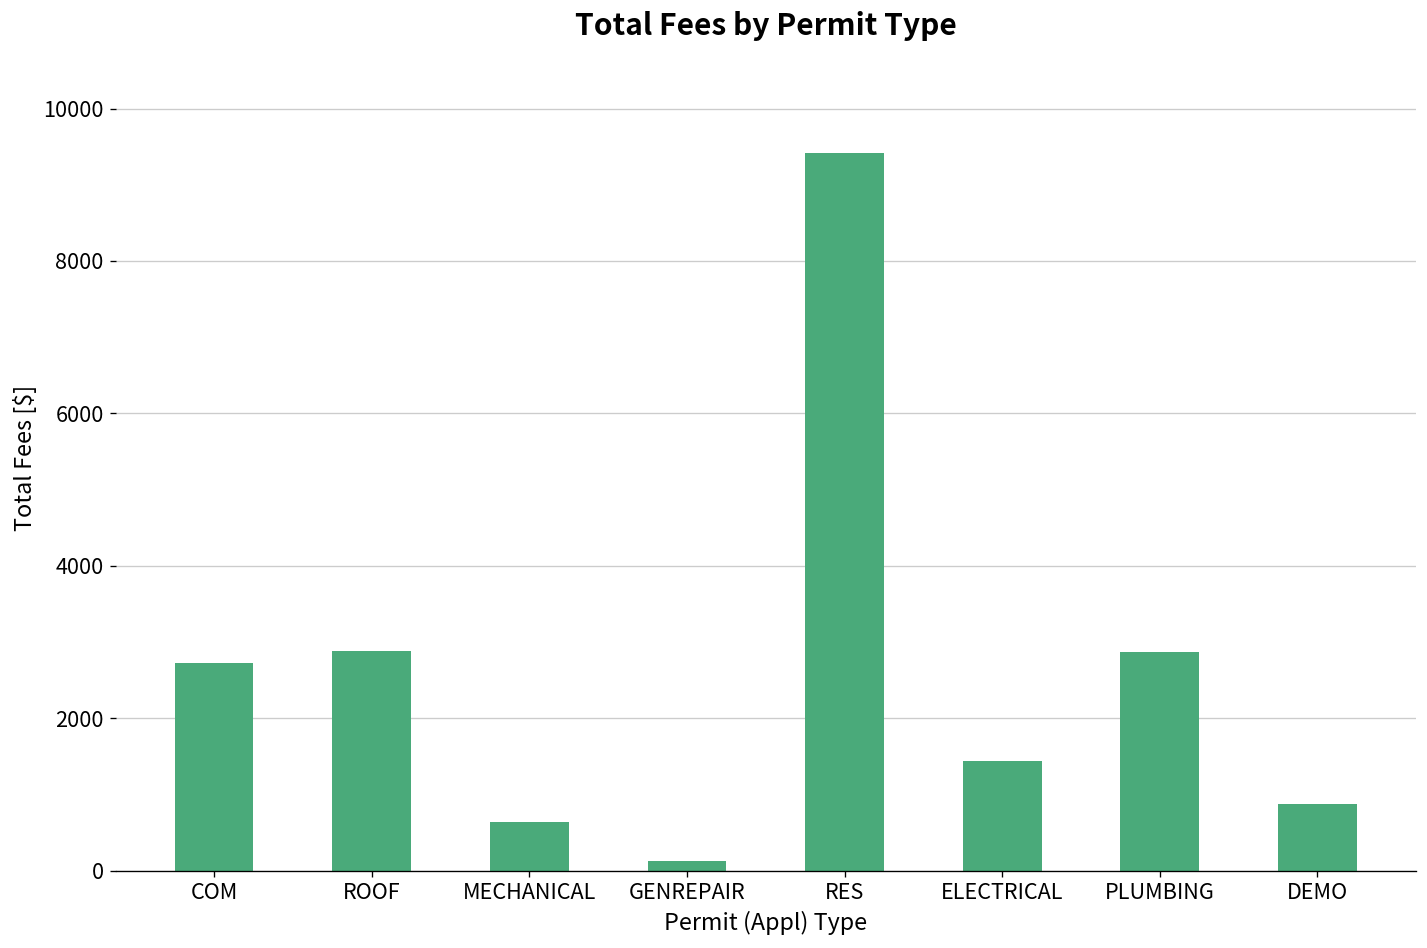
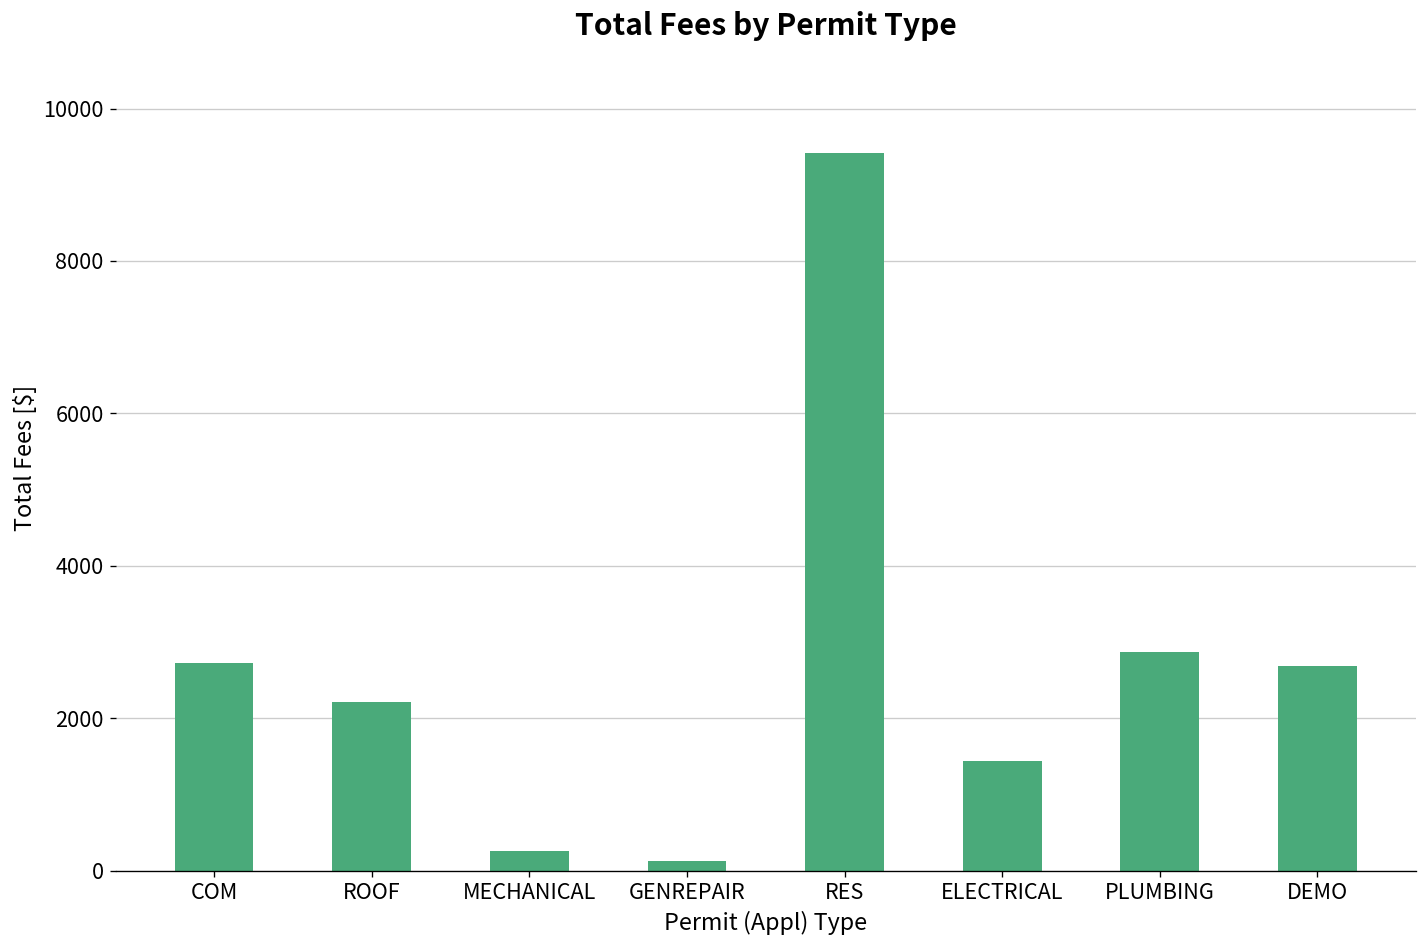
  {
    "COM": 2700,
-   "ROOF": 2900,
-   "MECHANICAL": 600,
+   "ROOF": 2200,
+   "MECHANICAL": 300,
    "GENREPAIR": 100,
    "RES": 9400,
    "ELECTRICAL": 1400,
    "PLUMBING": 2900,
-   "DEMO": 900
+   "DEMO": 2700
  }
